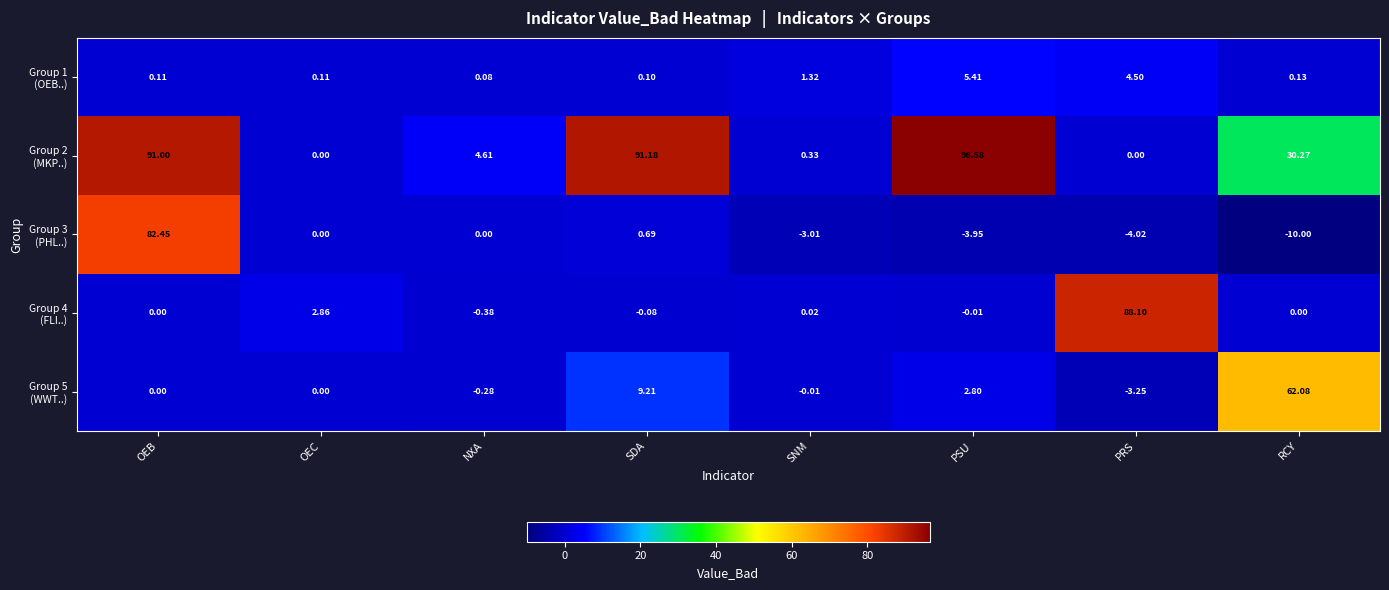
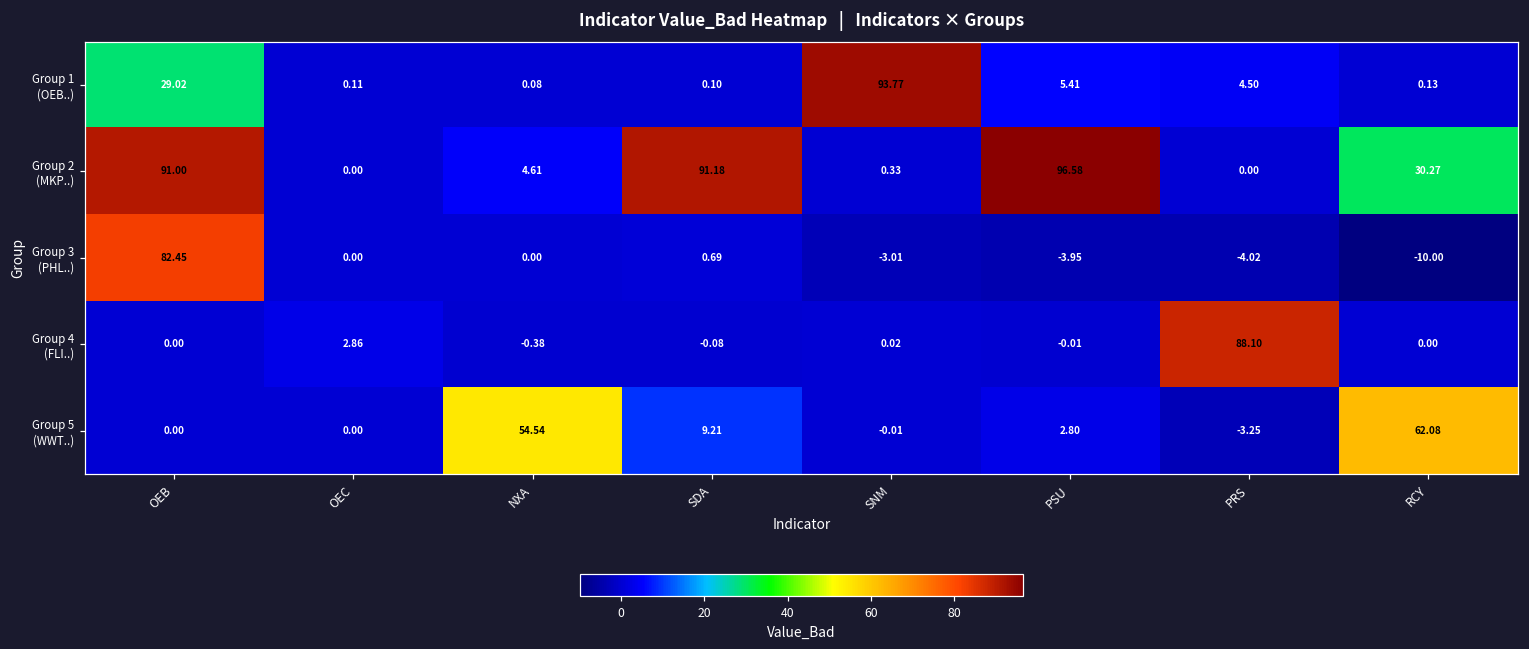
  {
    "Group 1 (OEB..)": {
-     "OEB": 0.11,
+     "OEB": 29.02,
      "OEC": 0.11,
      "NXA": 0.08,
      "SDA": 0.10,
-     "SNM": 1.32,
+     "SNM": 93.77,
      "PSU": 5.41,
      "PRS": 4.50,
      "RCY": 0.13
    },
    "Group 2 (MKP..)": {
      "OEB": 91.00,
      "OEC": 0.00,
      "NXA": 4.61,
      "SDA": 91.18,
      "SNM": 0.33,
      "PSU": 96.58,
      "PRS": 0.00,
      "RCY": 30.27
    },
    "Group 3 (PHL..)": {
      "OEB": 82.45,
      "OEC": 0.00,
      "NXA": 0.00,
      "SDA": 0.69,
      "SNM": -3.01,
      "PSU": -3.95,
      "PRS": -4.02,
      "RCY": -10.00
    },
    "Group 4 (FLI..)": {
      "OEB": 0.00,
      "OEC": 2.86,
      "NXA": -0.38,
      "SDA": -0.08,
      "SNM": 0.02,
      "PSU": -0.01,
      "PRS": 88.10,
      "RCY": 0.00
    },
    "Group 5 (WWT..)": {
      "OEB": 0.00,
      "OEC": 0.00,
-     "NXA": -0.28,
+     "NXA": 54.54,
      "SDA": 9.21,
      "SNM": -0.01,
      "PSU": 2.80,
      "PRS": -3.25,
      "RCY": 62.08
    }
  }
